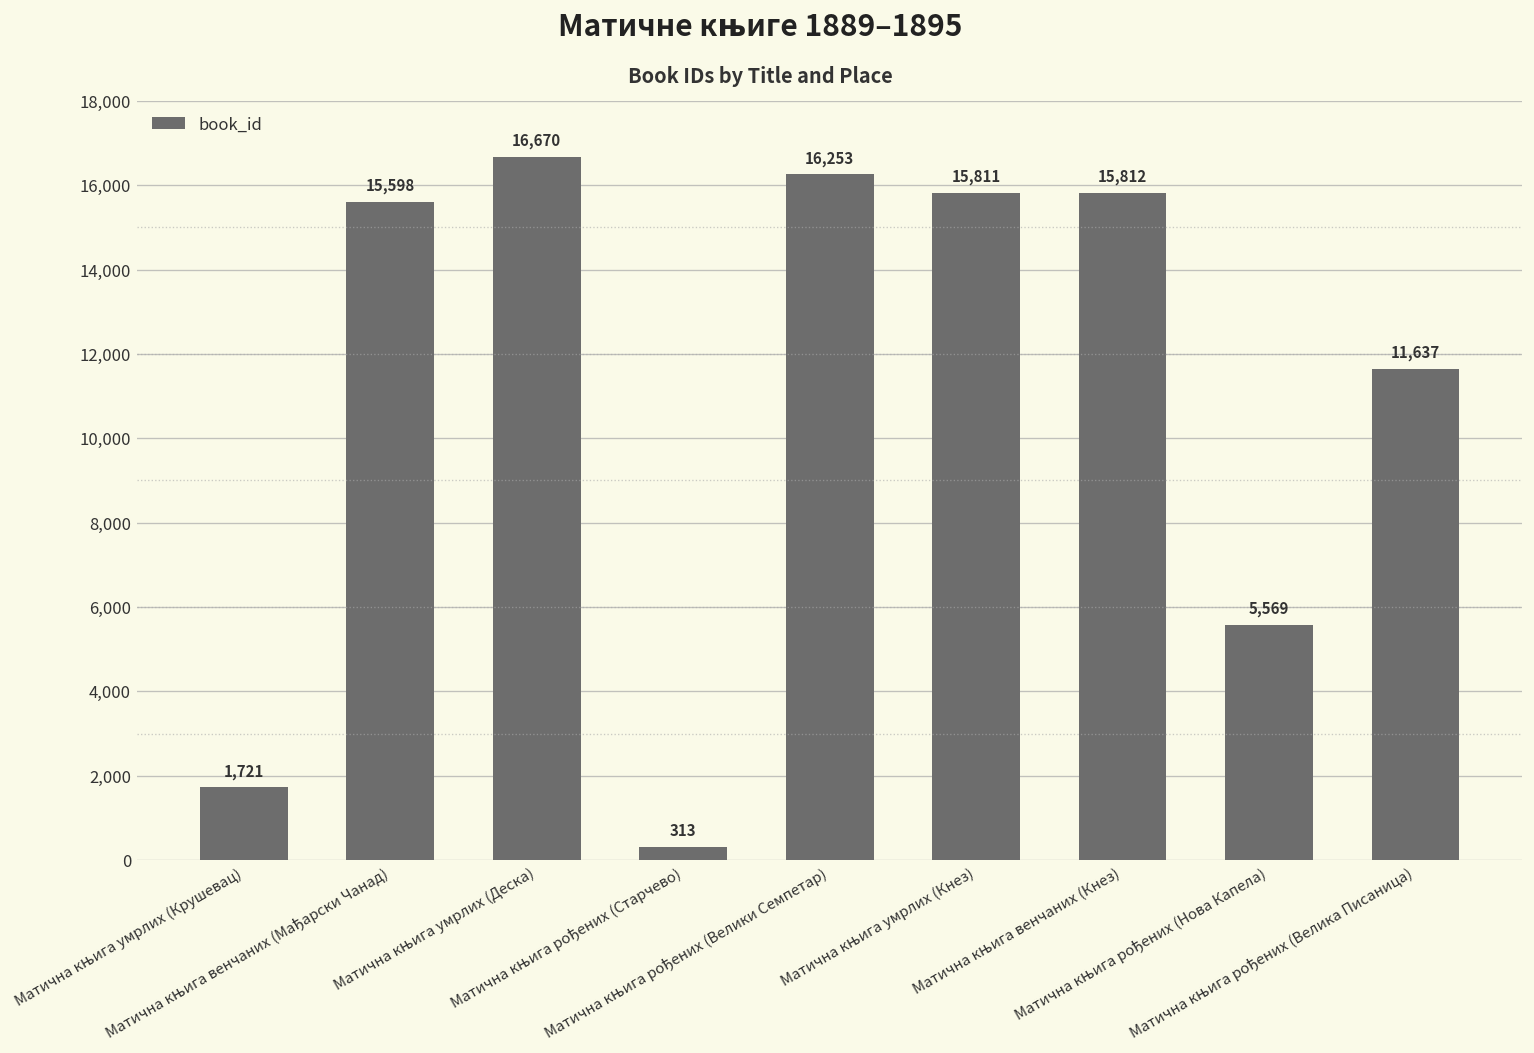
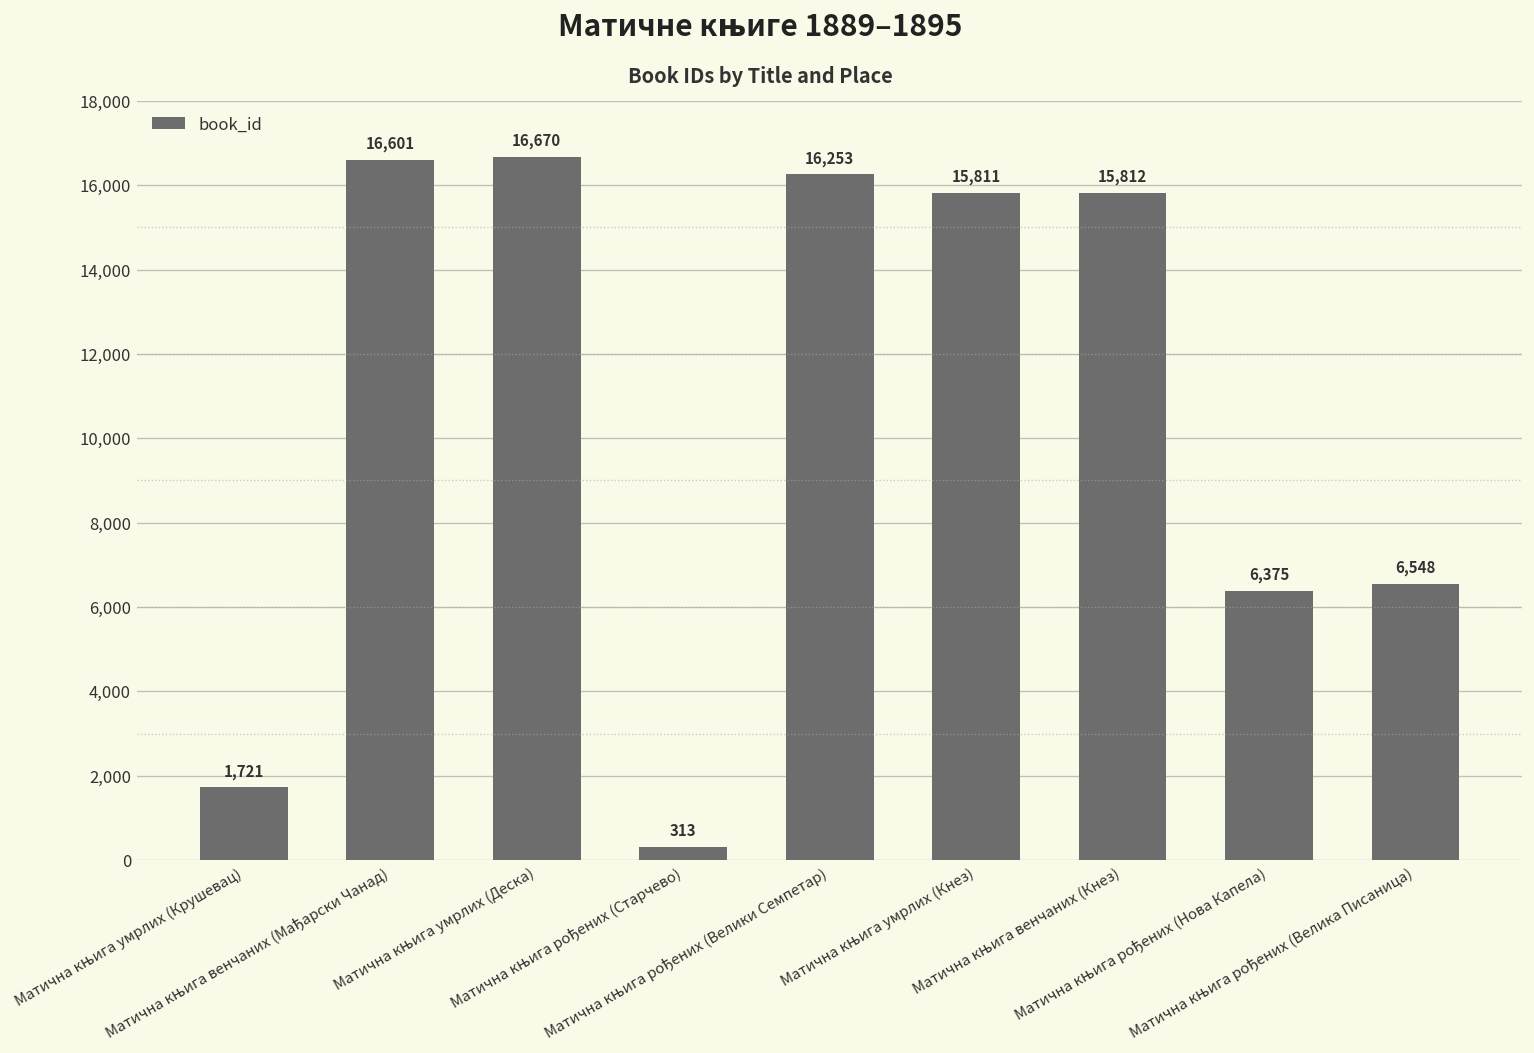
  {
    "Матична књига умрлих (Крушевац)": "1,721",
-   "Матична књига венчаних (Мађарски Чанад)": "15,598",
+   "Матична књига венчаних (Мађарски Чанад)": "16,601",
    "Матична књига умрлих (Деска)": "16,670",
    "Матична књига рођених (Старчево)": "313",
    "Матична књига рођених (Велики Семпетар)": "16,253",
    "Матична књига умрлих (Кнез)": "15,811",
    "Матична књига венчаних (Кнез)": "15,812",
-   "Матична књига рођених (Нова Капела)": "5,569",
-   "Матична књига рођених (Велика Писаница)": "11,637"
+   "Матична књига рођених (Нова Капела)": "6,375",
+   "Матична књига рођених (Велика Писаница)": "6,548"
  }
